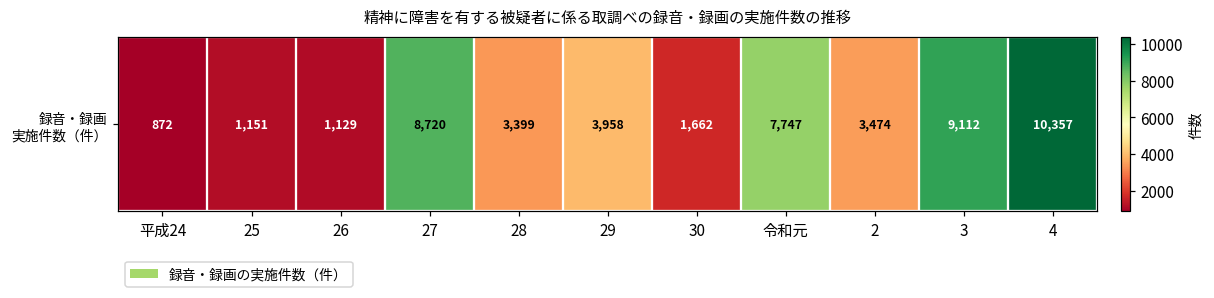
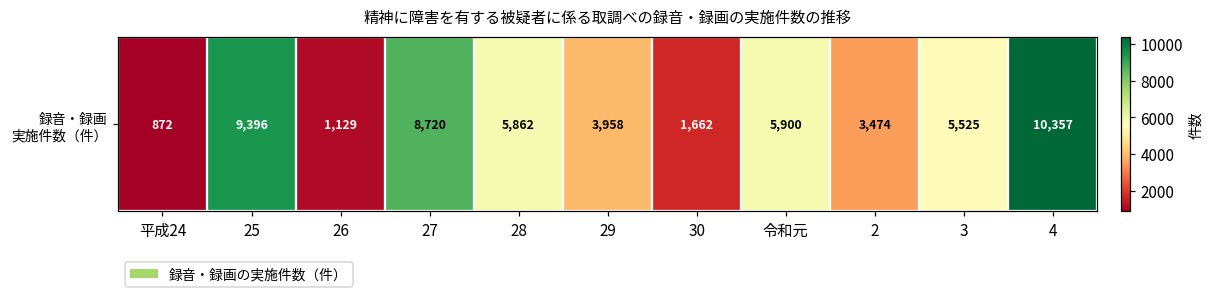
  {
    "録音・録画 実施件数（件）": {
      "平成24": "872",
-     "25": "1,151",
+     "25": "9,396",
      "26": "1,129",
      "27": "8,720",
-     "28": "3,399",
+     "28": "5,862",
      "29": "3,958",
      "30": "1,662",
-     "令和元": "7,747",
+     "令和元": "5,900",
      "2": "3,474",
-     "3": "9,112",
+     "3": "5,525",
      "4": "10,357"
    }
  }
